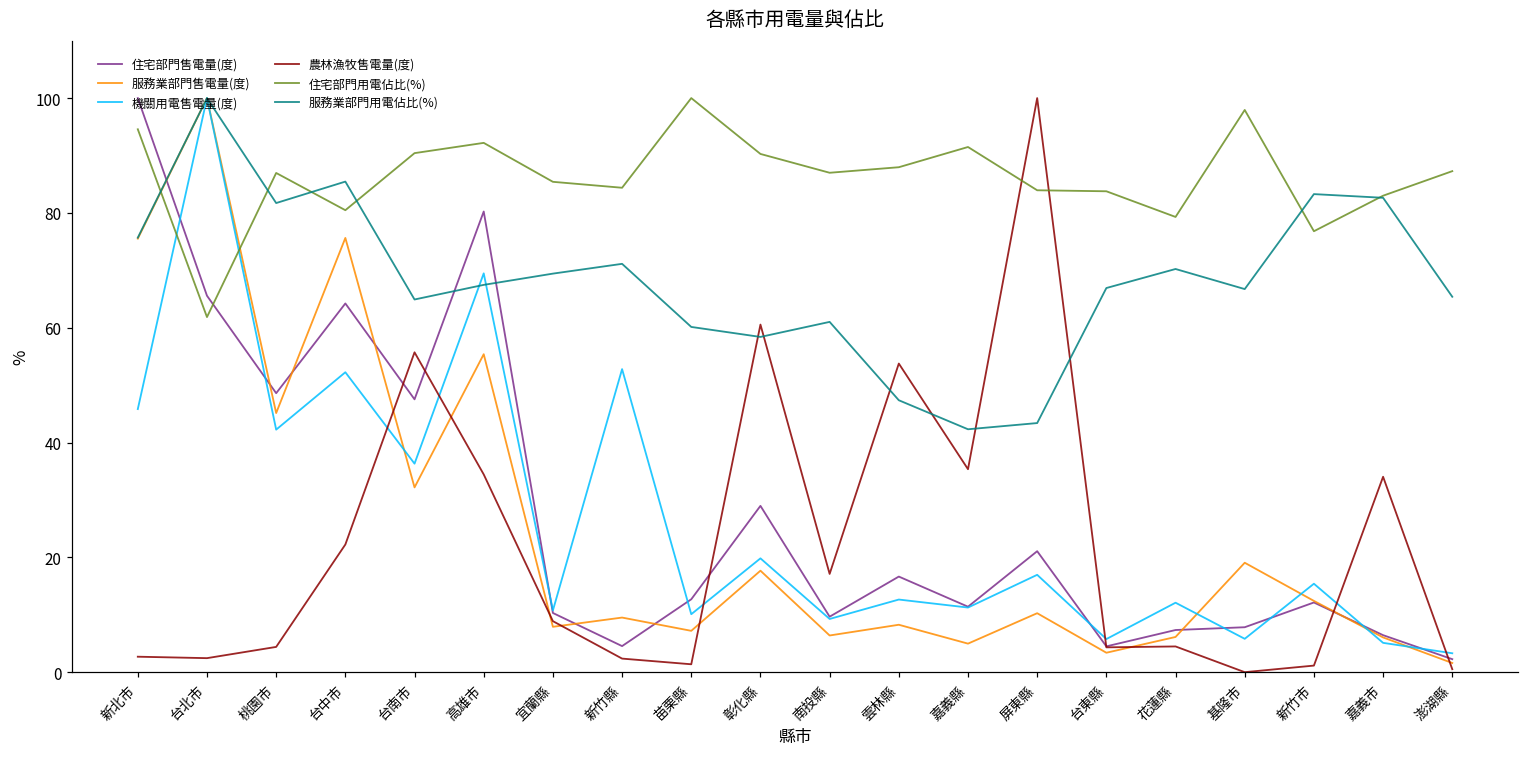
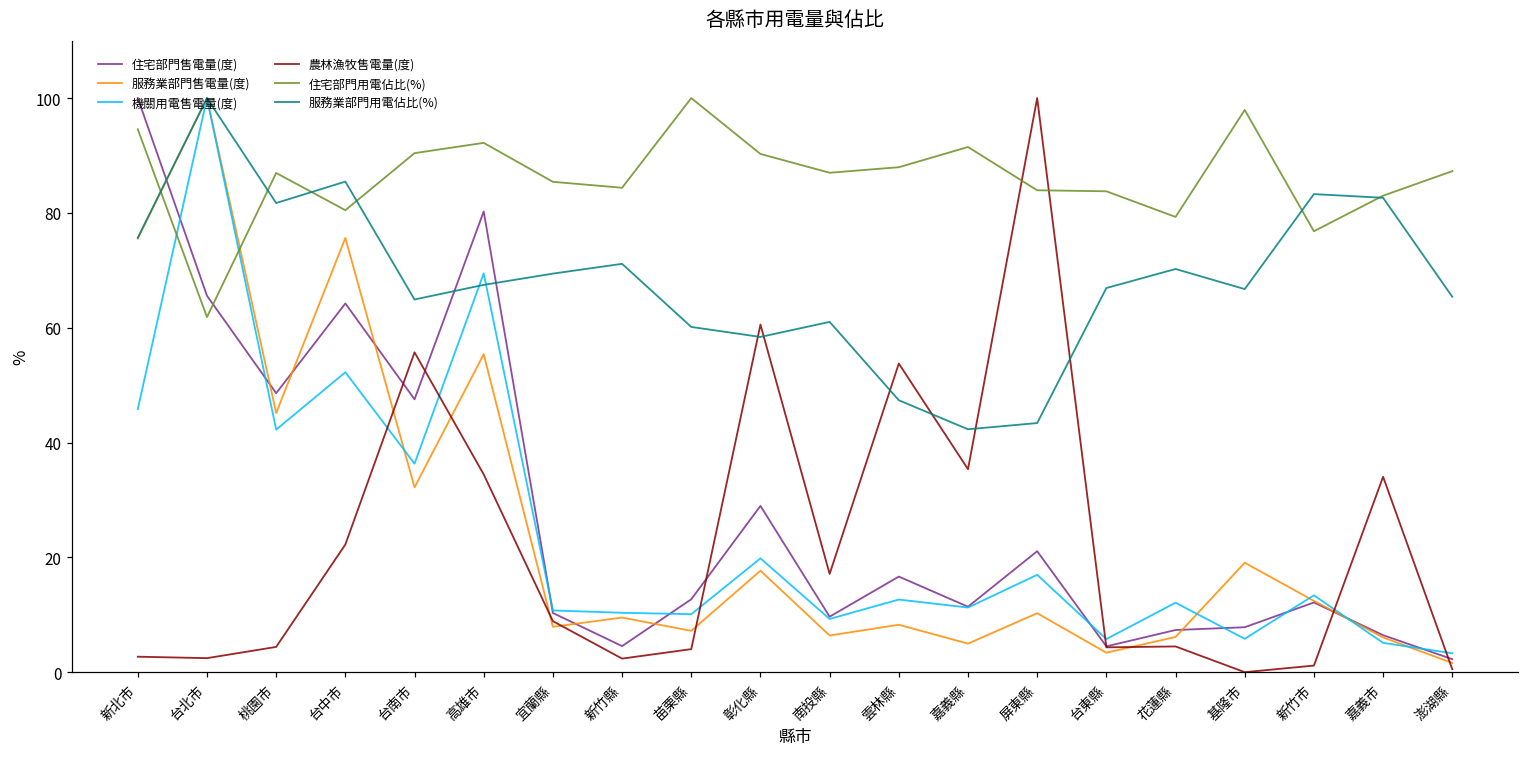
  {
    "住宅部門售電量(度)": {
      "新北市": 100,
      "台北市": 66,
      "桃園市": 49,
      "台中市": 64,
      "台南市": 48,
      "高雄市": 80,
      "新竹縣": 5,
      "苗栗縣": 13,
      "彰化縣": 29,
      "雲林縣": 17,
      "屏東縣": 21,
      "花蓮縣": 7,
      "基隆市": 8,
      "澎湖縣": 2
    },
    "服務業部門售電量(度)": {
      "桃園市": 45,
      "台中市": 76,
      "台南市": 32,
      "高雄市": 55,
      "宜蘭縣": 8,
      "新竹縣": 10,
      "苗栗縣": 7,
      "彰化縣": 18,
      "南投縣": 6,
      "雲林縣": 8,
      "嘉義縣": 5,
      "屏東縣": 10,
      "台東縣": 3,
      "花蓮縣": 6,
      "基隆市": 19,
      "澎湖縣": 2
    },
    "機關用電售電量(度)": {
      "新北市": 46,
      "桃園市": 42,
      "台中市": 52,
      "台南市": 36,
      "高雄市": 69,
-     "新竹縣": 53,
+     "新竹縣": 10,
      "苗栗縣": 10,
      "彰化縣": 20,
      "雲林縣": 13,
      "屏東縣": 17,
      "台東縣": 6,
      "花蓮縣": 12,
      "基隆市": 6,
-     "新竹市": 15,
+     "新竹市": 13,
      "嘉義市": 5,
      "澎湖縣": 3
    },
    "農林漁牧售電量(度)": {
      "新北市": 3,
      "台北市": 2,
      "桃園市": 4,
      "台中市": 22,
      "台南市": 56,
      "高雄市": 34,
      "宜蘭縣": 9,
      "新竹縣": 2,
-     "苗栗縣": 1,
+     "苗栗縣": 4,
      "彰化縣": 61,
      "南投縣": 17,
      "雲林縣": 54,
      "嘉義縣": 35,
      "屏東縣": 100,
      "花蓮縣": 4,
      "基隆市": 0,
      "新竹市": 1,
      "嘉義市": 34,
      "澎湖縣": 1
    },
    "住宅部門用電佔比(%)": {
      "新北市": 95,
      "台北市": 62,
      "桃園市": 87,
      "台中市": 80,
      "台南市": 90,
      "高雄市": 92,
      "宜蘭縣": 85,
      "新竹縣": 84,
      "苗栗縣": 100,
      "彰化縣": 90,
      "南投縣": 87,
      "雲林縣": 88,
      "嘉義縣": 91,
      "屏東縣": 84,
      "台東縣": 84,
      "花蓮縣": 79,
      "基隆市": 98,
      "新竹市": 77,
      "澎湖縣": 87
    },
    "服務業部門用電佔比(%)": {
      "桃園市": 82,
      "台中市": 85,
      "台南市": 65,
      "高雄市": 67,
      "宜蘭縣": 69,
      "新竹縣": 71,
      "苗栗縣": 60,
      "彰化縣": 58,
      "南投縣": 61,
      "雲林縣": 47,
      "嘉義縣": 42,
      "屏東縣": 43,
      "台東縣": 67,
      "花蓮縣": 70,
      "基隆市": 67,
      "新竹市": 83,
      "澎湖縣": 65
    }
  }
